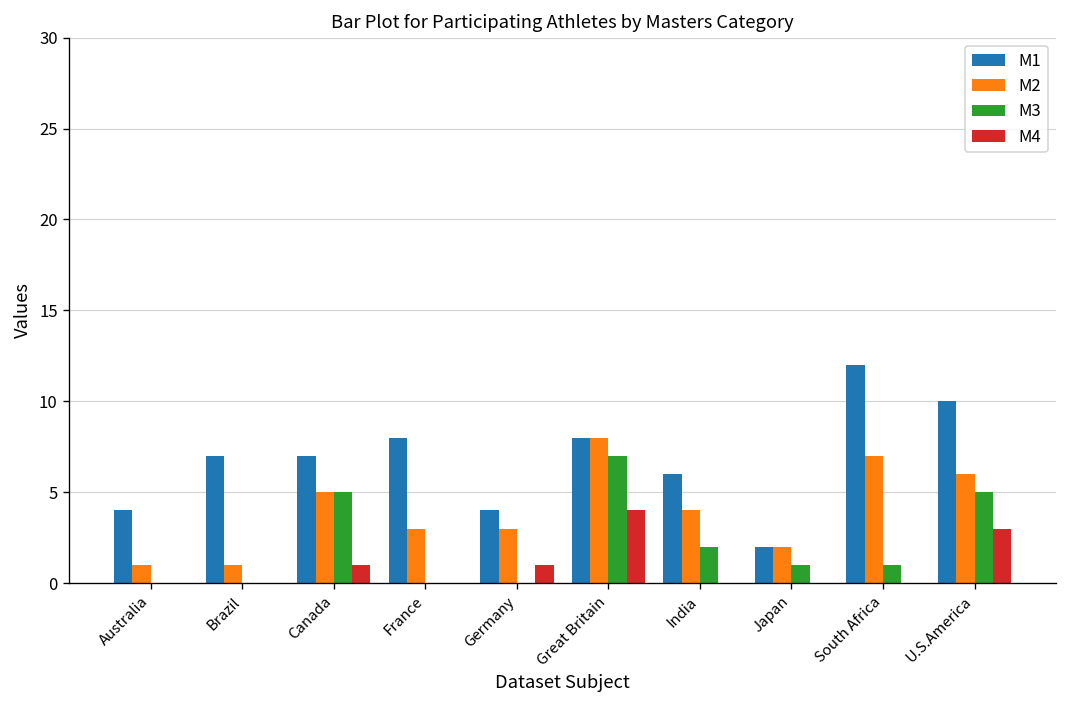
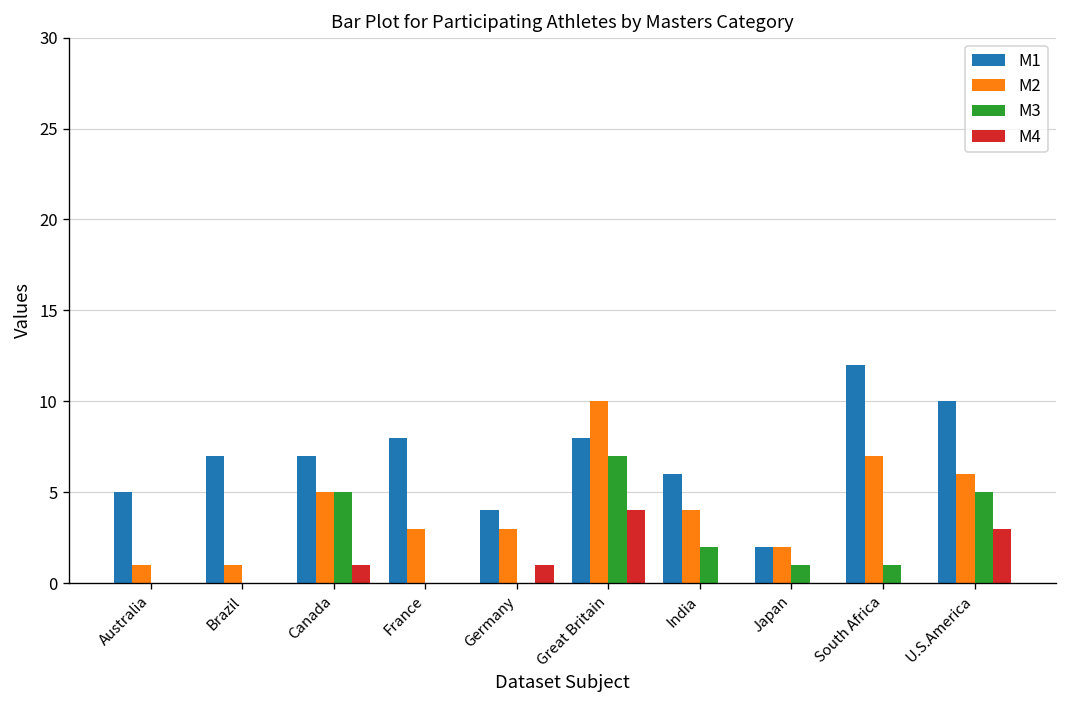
  {
    "M1": {
-     "Australia": 4,
+     "Australia": 5,
      "Brazil": 7,
      "Canada": 7,
      "France": 8,
      "Germany": 4,
      "Great Britain": 8,
      "India": 6,
      "Japan": 2,
      "South Africa": 12,
      "U.S.America": 10
    },
    "M2": {
      "Australia": 1,
      "Brazil": 1,
      "Canada": 5,
      "France": 3,
      "Germany": 3,
-     "Great Britain": 8,
+     "Great Britain": 10,
      "India": 4,
      "Japan": 2,
      "South Africa": 7,
      "U.S.America": 6
    },
    "M3": {
      "Australia": 0,
      "Brazil": 0,
      "Canada": 5,
      "France": 0,
      "Germany": 0,
      "Great Britain": 7,
      "India": 2,
      "Japan": 1,
      "South Africa": 1,
      "U.S.America": 5
    },
    "M4": {
      "Australia": 0,
      "Brazil": 0,
      "Canada": 1,
      "France": 0,
      "Germany": 1,
      "Great Britain": 4,
      "India": 0,
      "Japan": 0,
      "South Africa": 0,
      "U.S.America": 3
    }
  }
